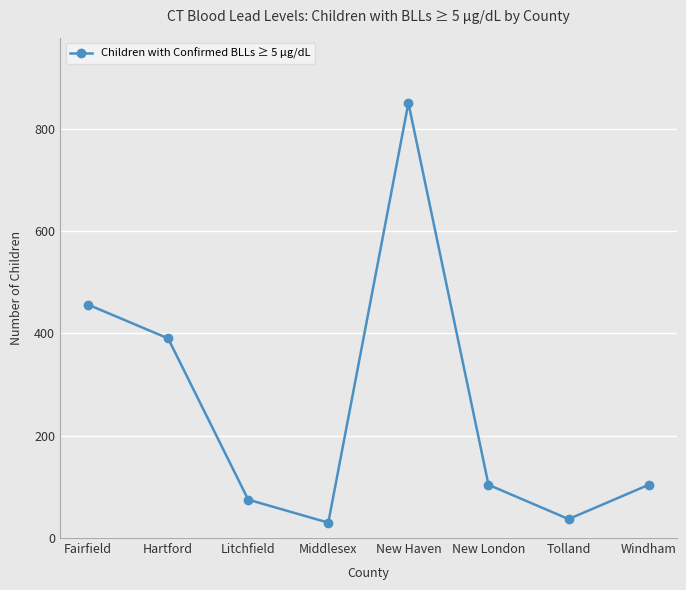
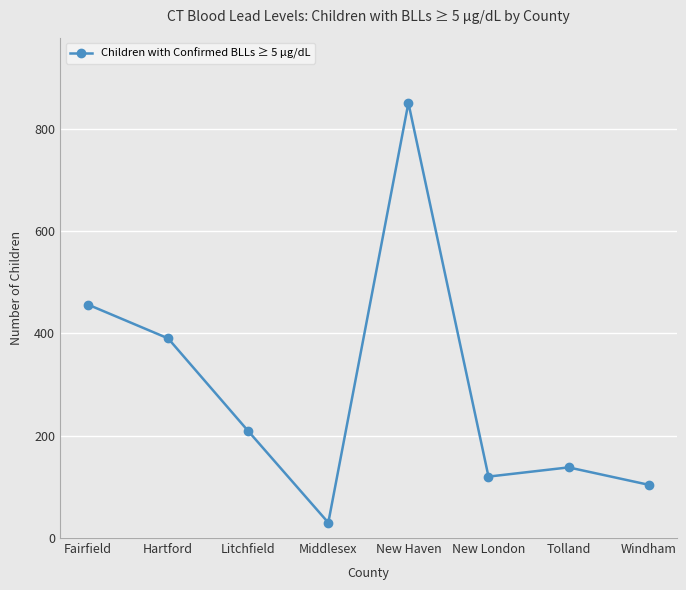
  {
    "Fairfield": 460,
    "Hartford": 390,
-   "Litchfield": 80,
+   "Litchfield": 210,
    "Middlesex": 30,
    "New Haven": 850,
-   "New London": 100,
-   "Tolland": 40,
+   "New London": 120,
+   "Tolland": 140,
    "Windham": 100
  }
